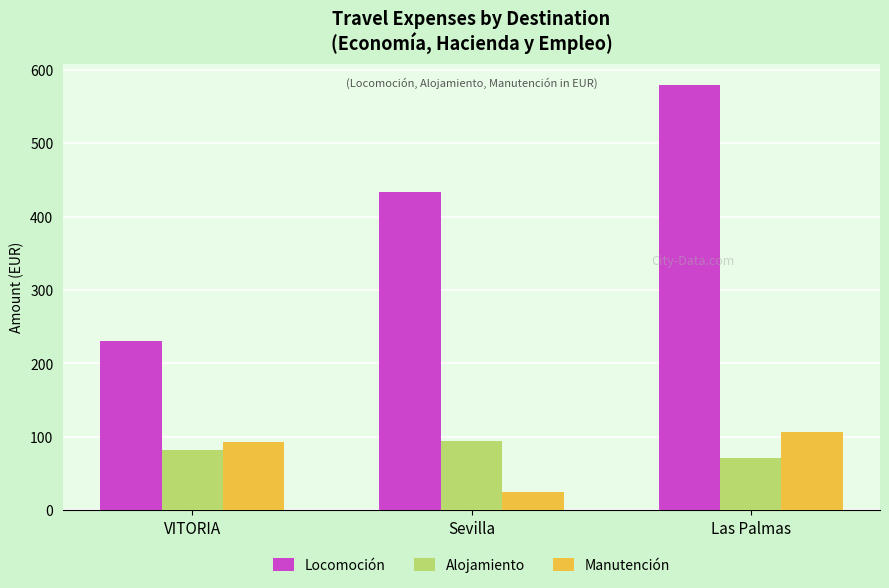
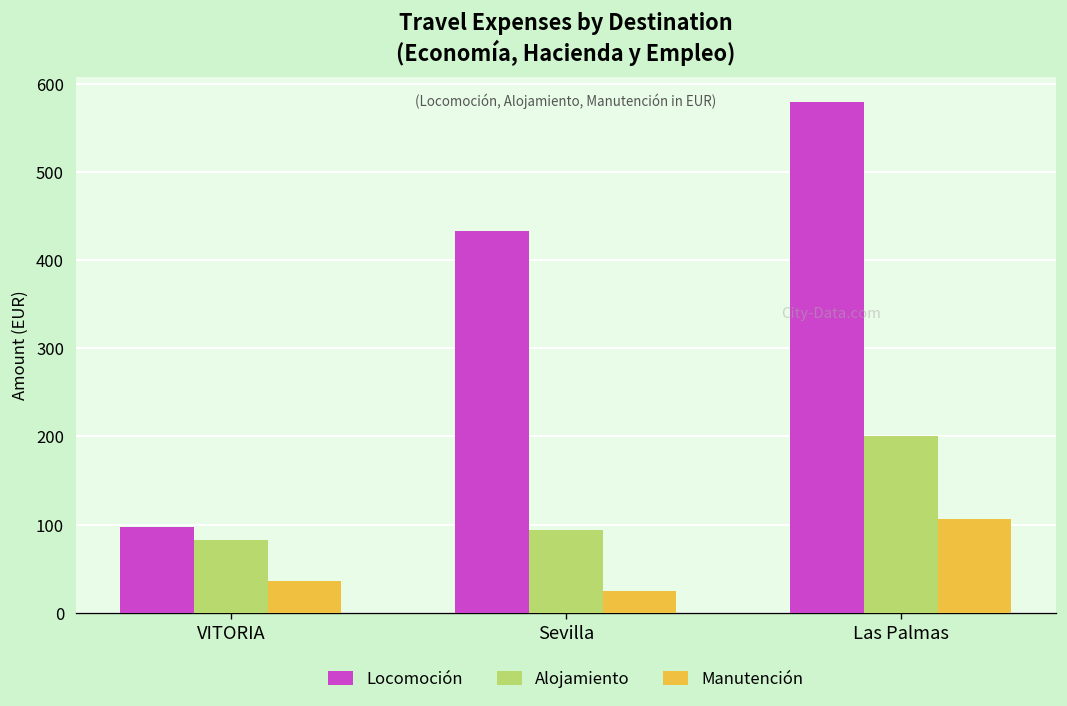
  {
    "Locomoción": {
-     "VITORIA": 230,
+     "VITORIA": 100,
      "Sevilla": 430,
      "Las Palmas": 580
    },
    "Alojamiento": {
      "VITORIA": 80,
      "Sevilla": 90,
-     "Las Palmas": 70
+     "Las Palmas": 200
    },
    "Manutención": {
-     "VITORIA": 90,
+     "VITORIA": 40,
      "Sevilla": 20,
      "Las Palmas": 110
    }
  }
